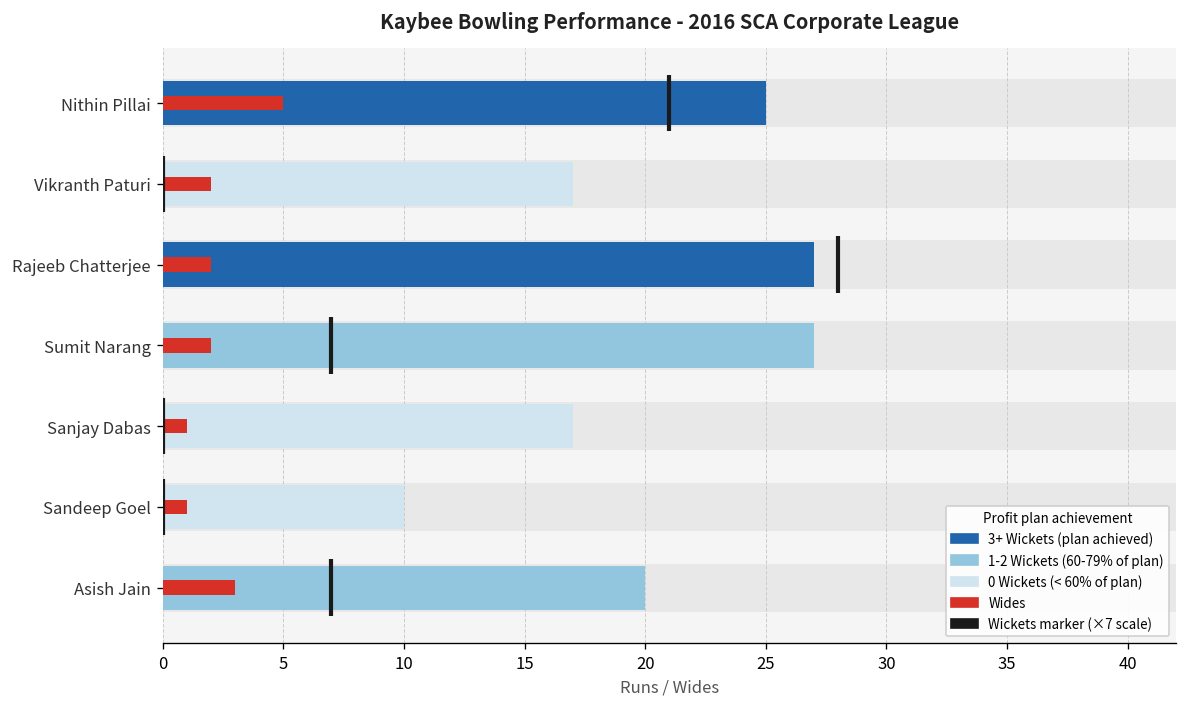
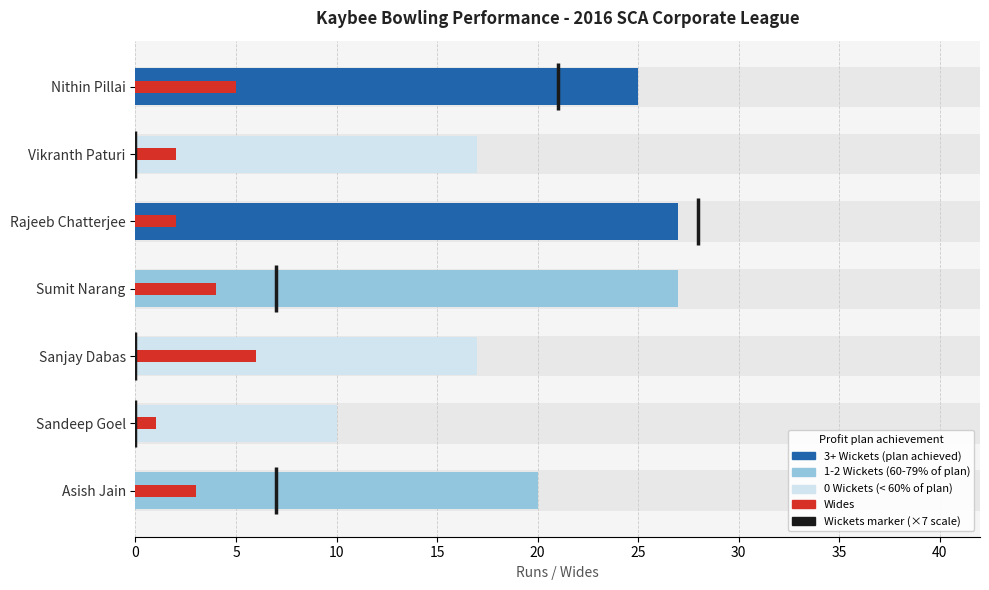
  {
    "Wides": {
-     "Sumit Narang": 2,
-     "Sanjay Dabas": 1
+     "Sumit Narang": 4,
+     "Sanjay Dabas": 6
    }
  }
